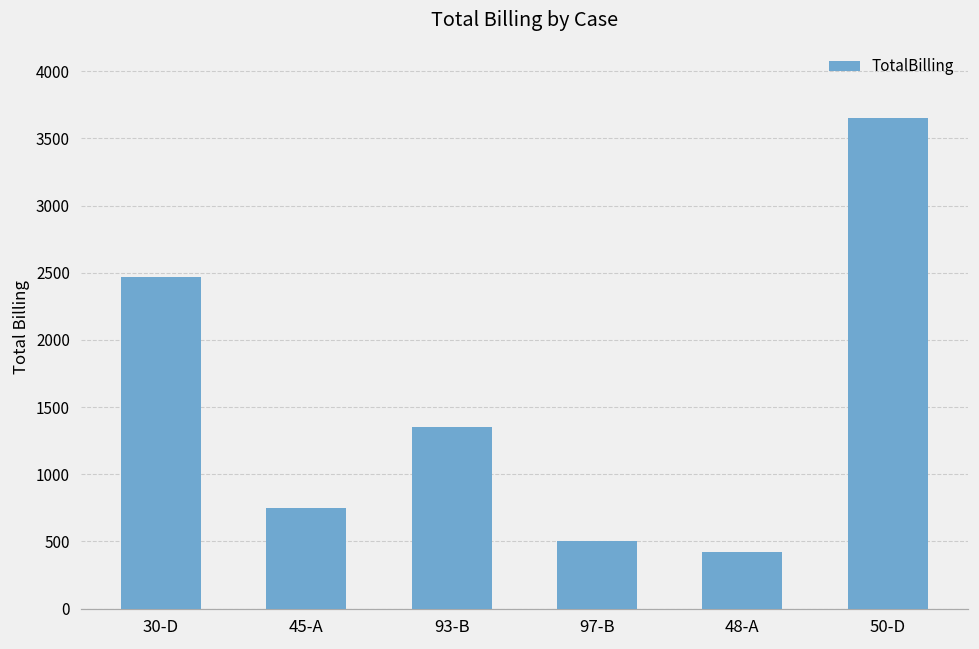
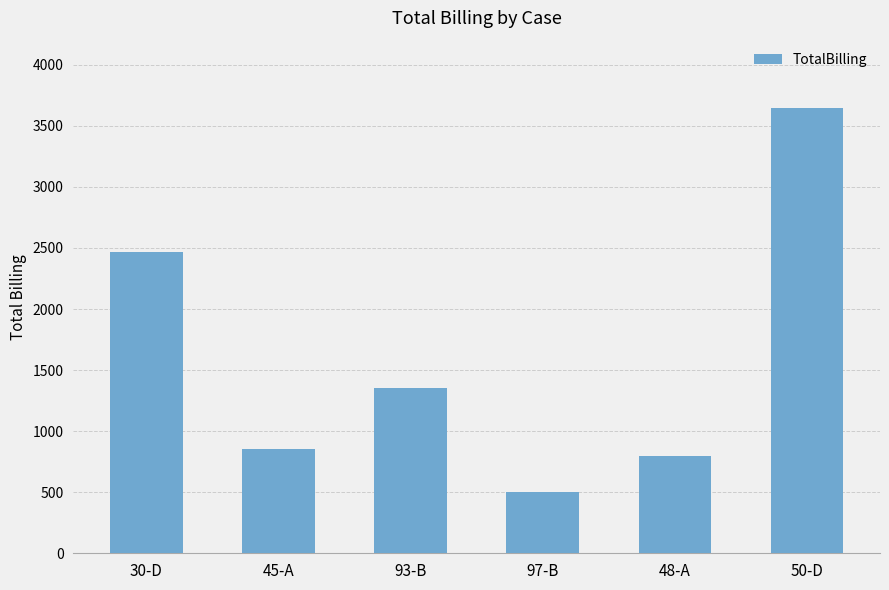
  {
    "30-D": 2470,
-   "45-A": 750,
+   "45-A": 850,
    "93-B": 1350,
    "97-B": 500,
-   "48-A": 420,
+   "48-A": 800,
    "50-D": 3650
  }
